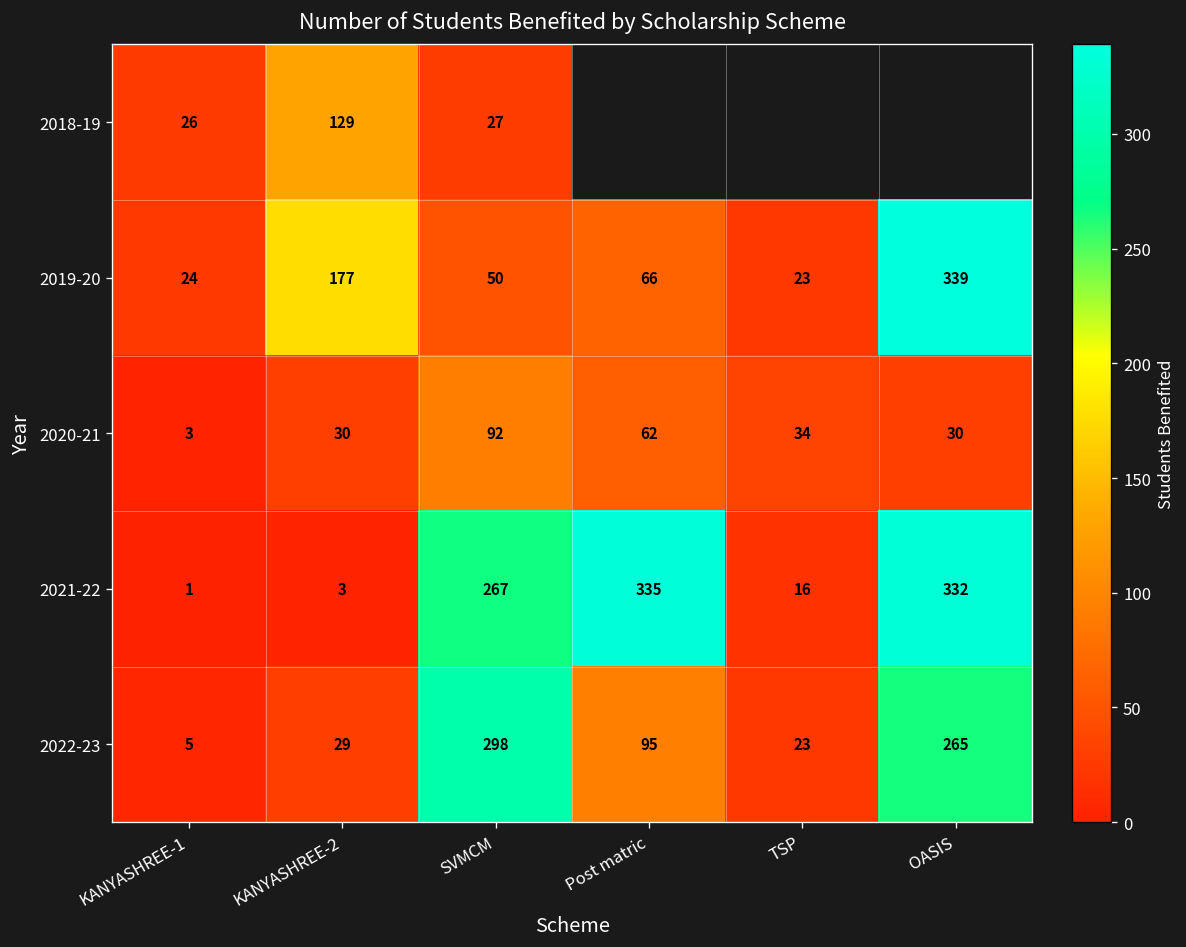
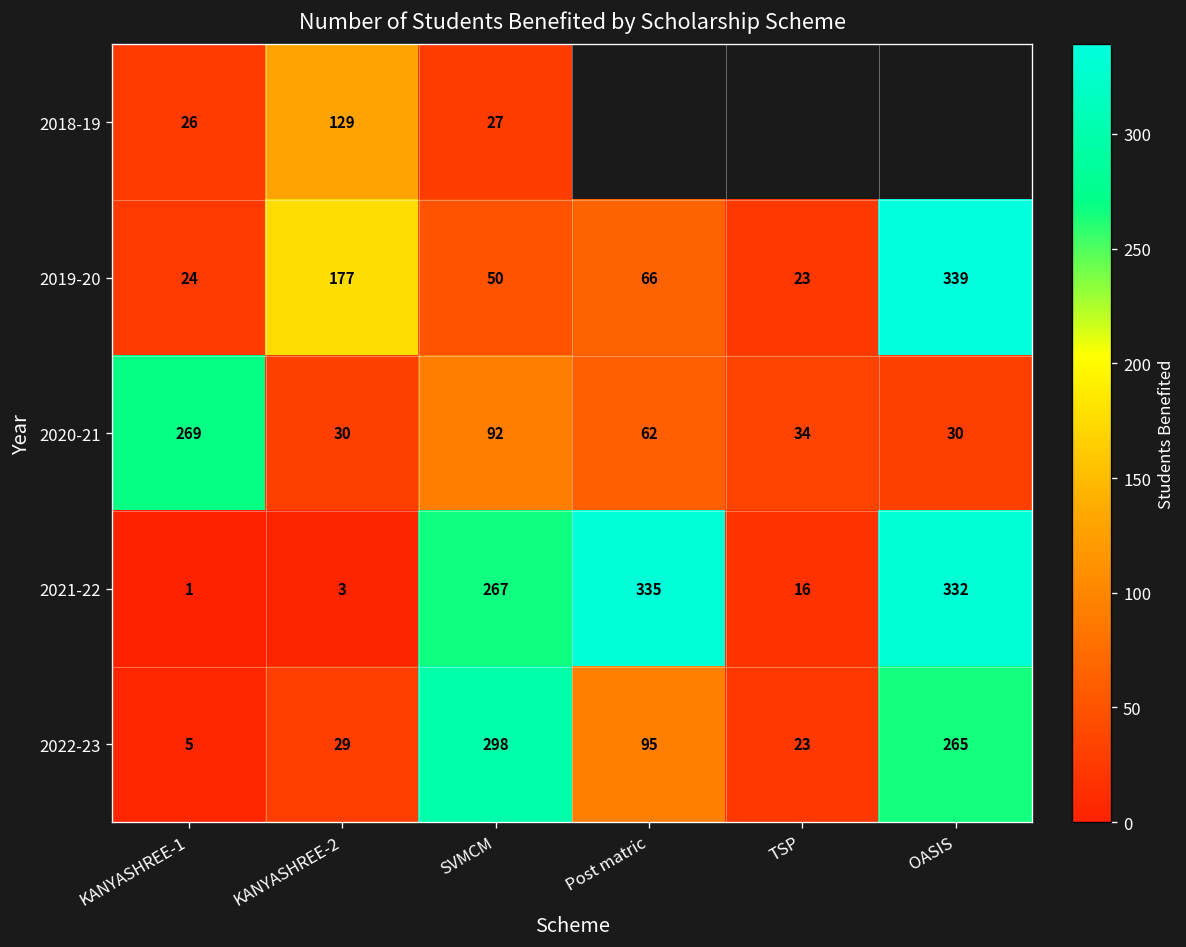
  {
    "2018-19": {
      "KANYASHREE-1": 26,
      "KANYASHREE-2": 129,
      "SVMCM": 27
    },
    "2019-20": {
      "KANYASHREE-1": 24,
      "KANYASHREE-2": 177,
      "SVMCM": 50,
      "Post matric": 66,
      "TSP": 23,
      "OASIS": 339
    },
    "2020-21": {
-     "KANYASHREE-1": 3,
+     "KANYASHREE-1": 269,
      "KANYASHREE-2": 30,
      "SVMCM": 92,
      "Post matric": 62,
      "TSP": 34,
      "OASIS": 30
    },
    "2021-22": {
      "KANYASHREE-1": 1,
      "KANYASHREE-2": 3,
      "SVMCM": 267,
      "Post matric": 335,
      "TSP": 16,
      "OASIS": 332
    },
    "2022-23": {
      "KANYASHREE-1": 5,
      "KANYASHREE-2": 29,
      "SVMCM": 298,
      "Post matric": 95,
      "TSP": 23,
      "OASIS": 265
    }
  }
